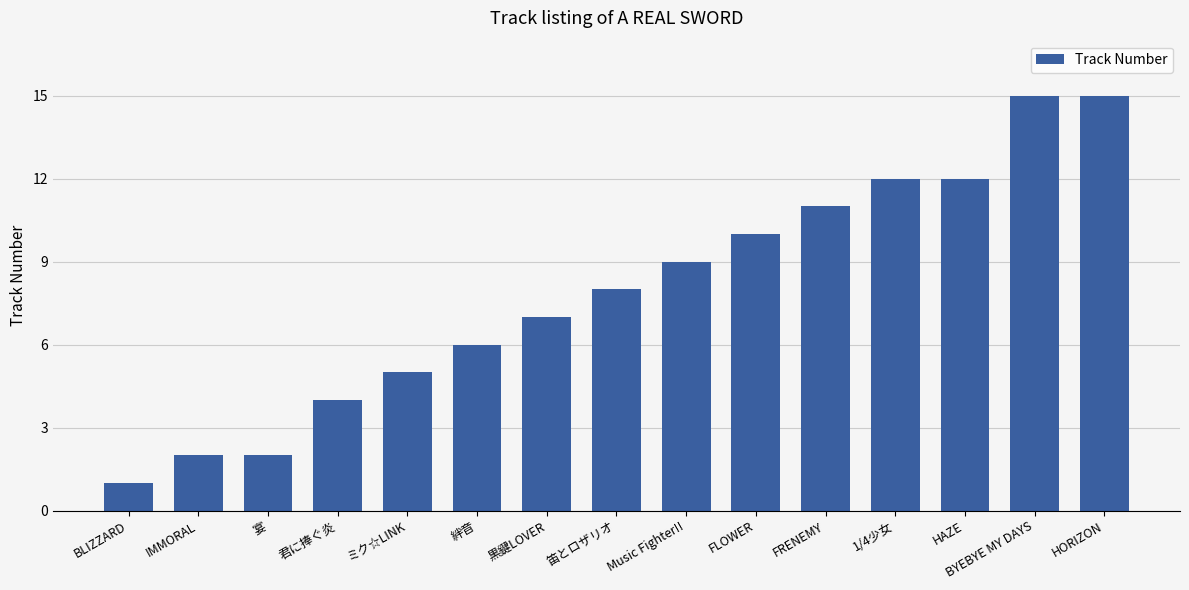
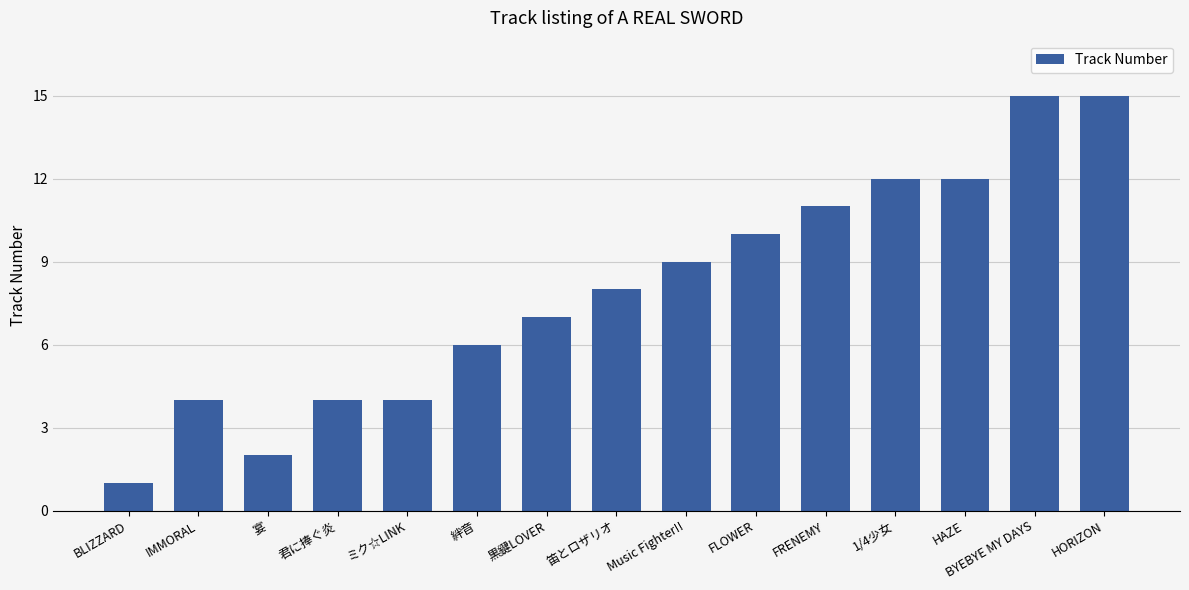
  {
    "BLIZZARD": 1,
-   "IMMORAL": 2,
+   "IMMORAL": 4,
    "宴": 2,
    "君に捧ぐ炎": 4,
-   "ミク☆LINK": 5,
+   "ミク☆LINK": 4,
    "絆音": 6,
    "黒鍵LOVER": 7,
    "笛とロザリオ": 8,
    "Music Fighter!!": 9,
    "FLOWER": 10,
    "FRENEMY": 11,
    "1/4少女": 12,
    "HAZE": 12,
    "BYEBYE MY DAYS": 15,
    "HORIZON": 15
  }
